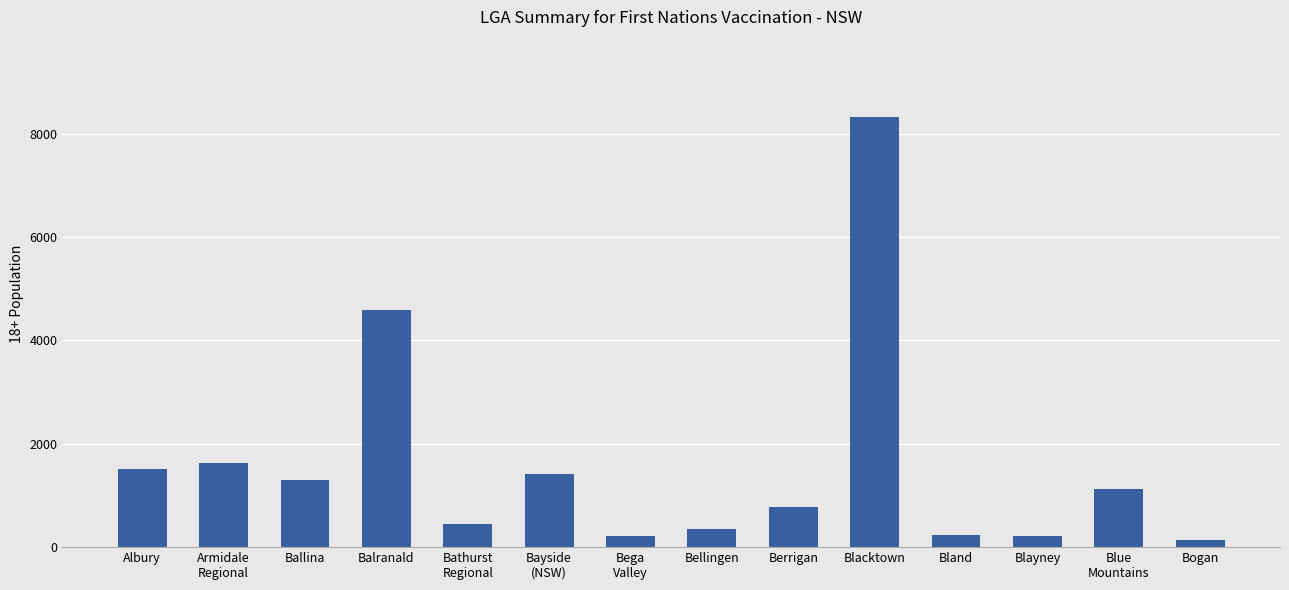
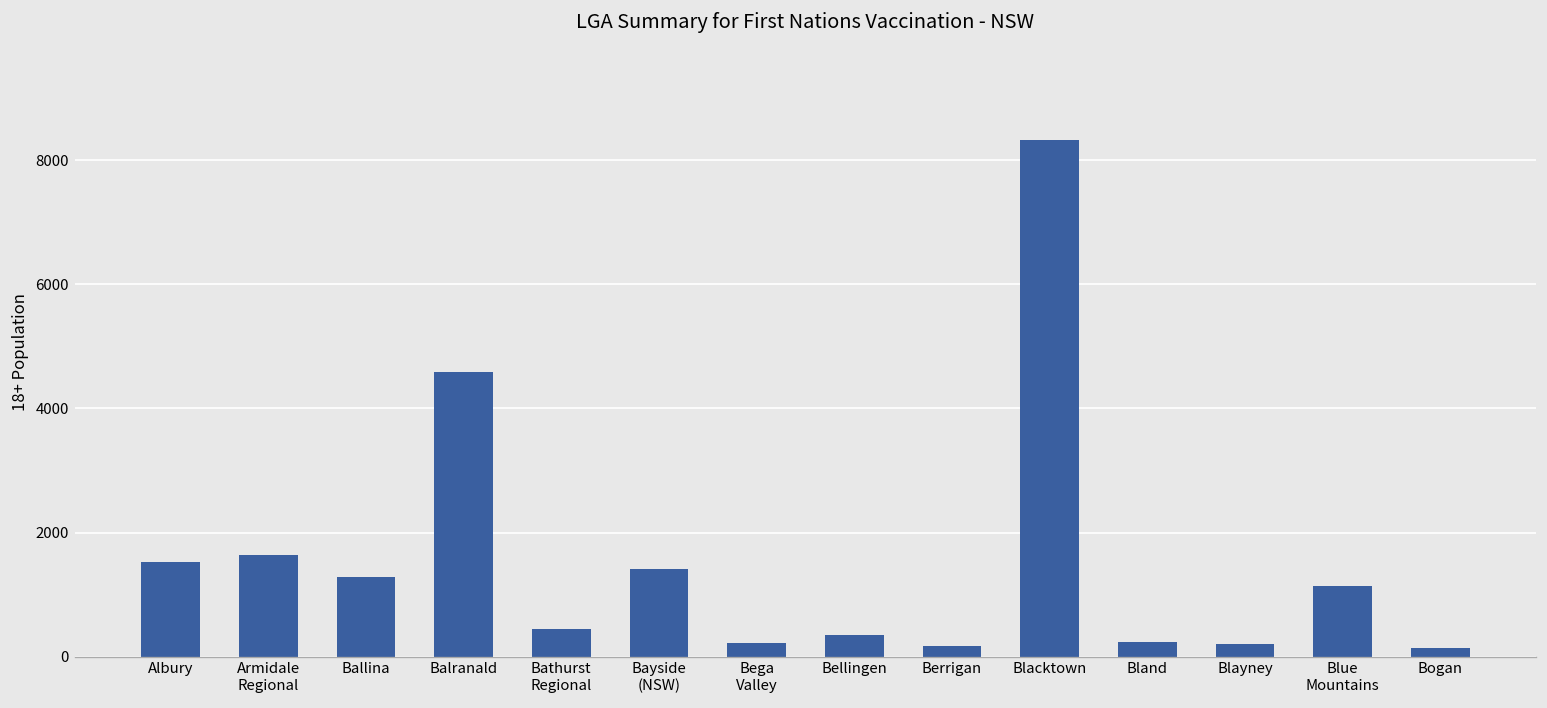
  {
    "Albury": 1500,
    "Armidale Regional": 1600,
    "Ballina": 1300,
    "Balranald": 4600,
    "Bathurst Regional": 400,
    "Bayside (NSW)": 1400,
    "Bega Valley": 200,
    "Bellingen": 400,
-   "Berrigan": 800,
+   "Berrigan": 200,
    "Blacktown": 8300,
    "Bland": 200,
    "Blayney": 200,
    "Blue Mountains": 1100,
    "Bogan": 100
  }
